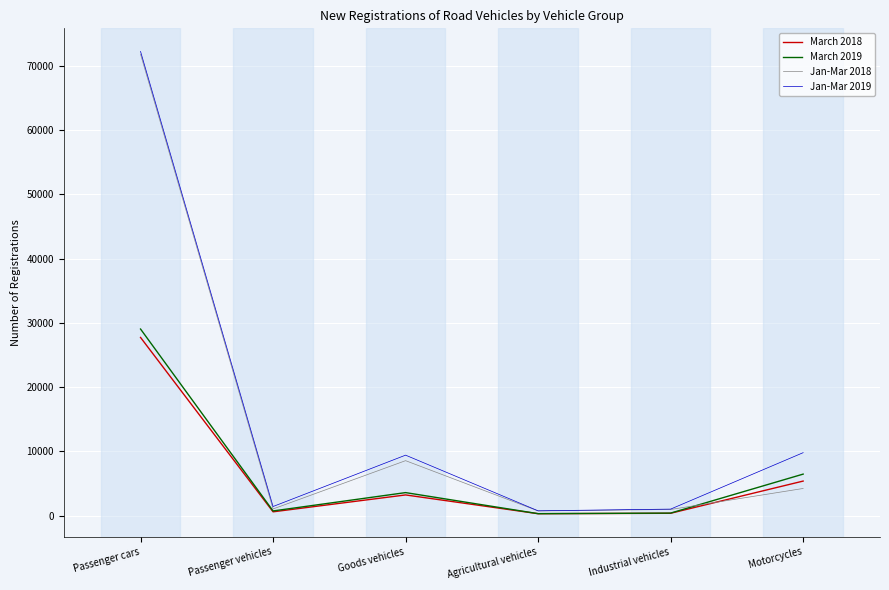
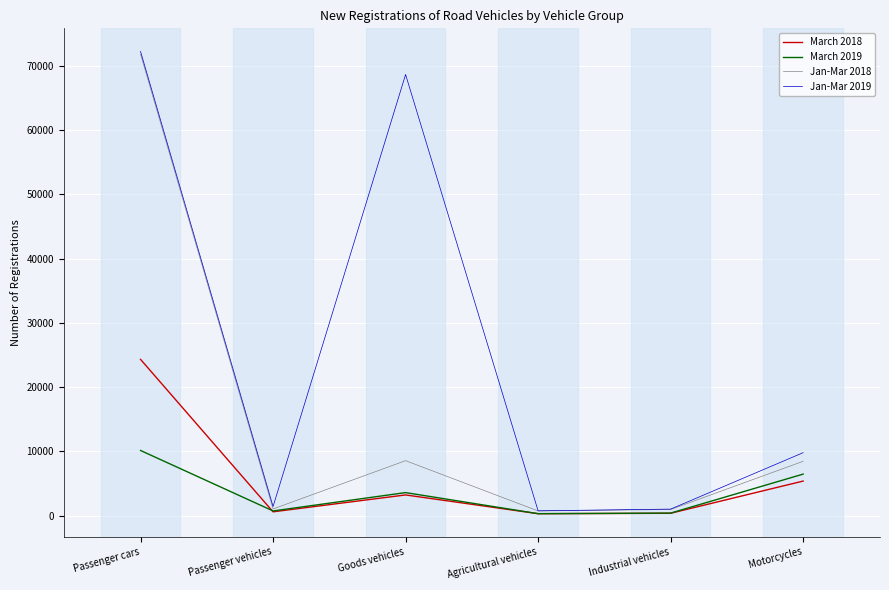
  {
    "March 2018": {
-     "Passenger cars": 28000,
+     "Passenger cars": 24000,
      "Motorcycles": 5000
    },
    "March 2019": {
-     "Passenger cars": 29000,
+     "Passenger cars": 10000,
      "Motorcycles": 6000
    },
    "Jan-Mar 2018": {
      "Passenger cars": 72000,
      "Goods vehicles": 9000,
-     "Motorcycles": 4000
+     "Motorcycles": 8000
    },
    "Jan-Mar 2019": {
      "Passenger cars": 72000,
-     "Goods vehicles": 9000,
+     "Goods vehicles": 69000,
      "Motorcycles": 10000
    }
  }
